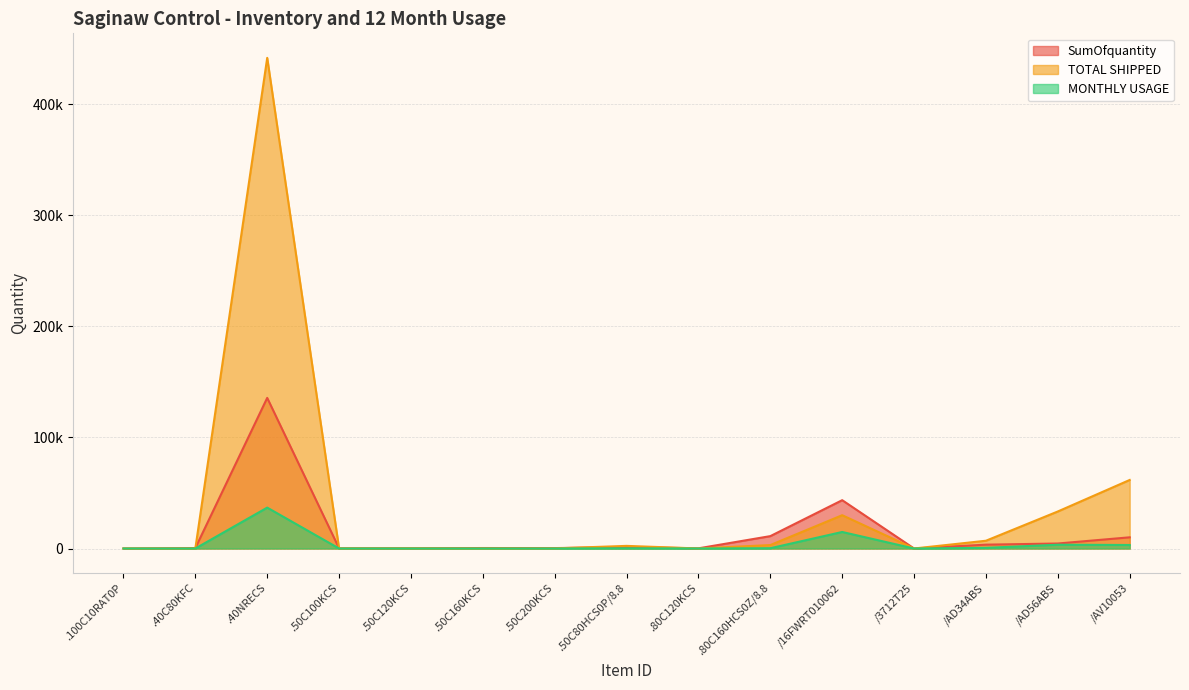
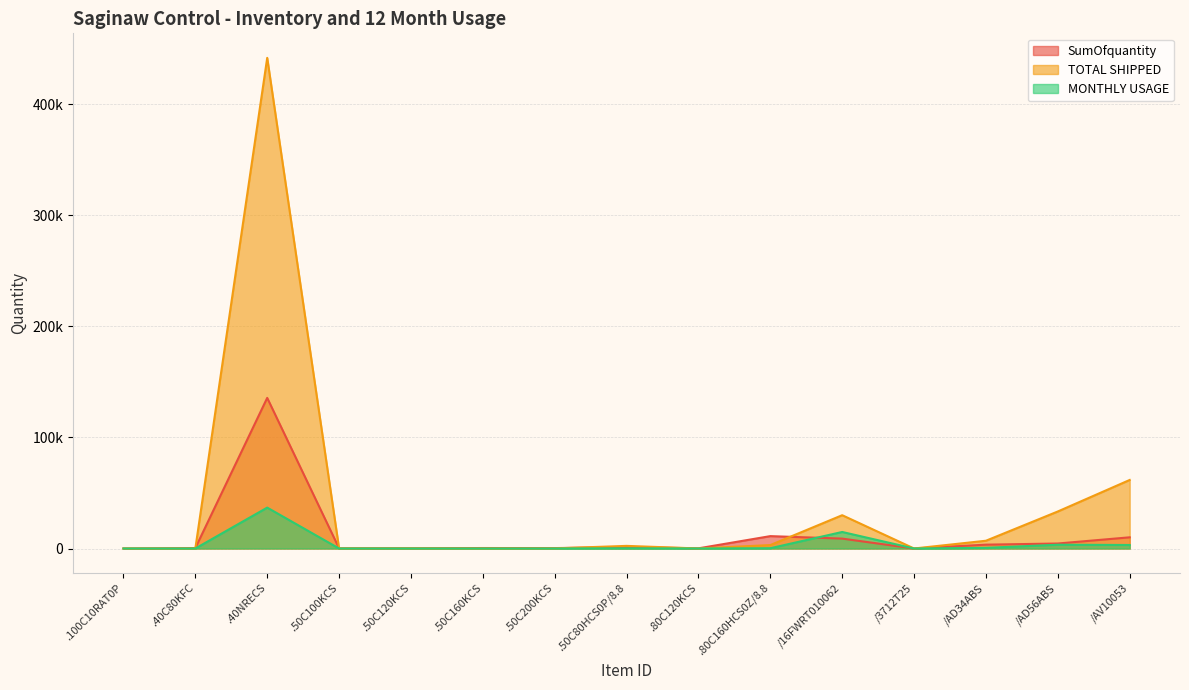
  {
    "SumOfquantity": {
      ".40NRECS": 136000,
      ".80C160HCS0Z/8.8": 11000,
-     "/16FWRT010062": 44000,
+     "/16FWRT010062": 9000,
      "/AD34ABS": 3000,
      "/AV10053": 10000
    },
    "TOTAL SHIPPED": {
      ".40NRECS": 442000,
      ".80C160HCS0Z/8.8": 3000,
      "/16FWRT010062": 30000,
      "/AD34ABS": 7000,
      "/AD56ABS": 33000,
      "/AV10053": 62000
    },
    "MONTHLY USAGE": {
      ".40NRECS": 37000,
      ".80C160HCS0Z/8.8": 0,
      "/16FWRT010062": 15000,
      "/AD34ABS": 1000,
      "/AV10053": 3000
    }
  }
